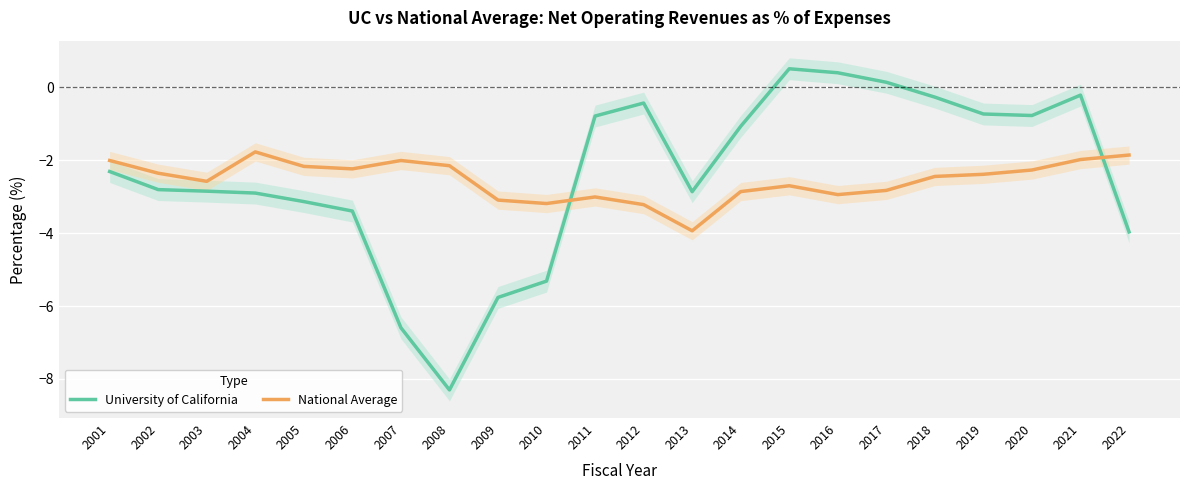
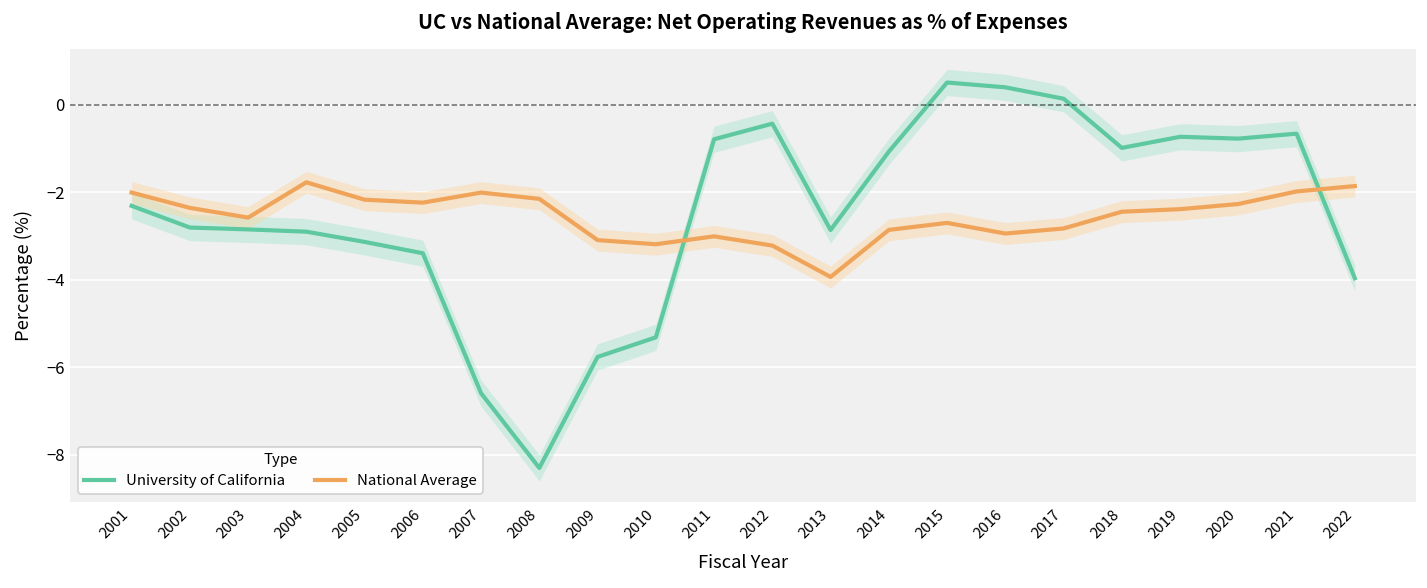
  {
    "University of California": {
      "2001": -2.3,
      "2002": -2.8,
      "2003": -2.9,
      "2004": -2.9,
      "2005": -3.1,
      "2006": -3.4,
      "2007": -6.6,
      "2008": -8.3,
      "2009": -5.8,
      "2010": -5.3,
      "2011": -0.8,
      "2012": -0.4,
      "2013": -2.9,
      "2014": -1.1,
      "2015": 0.5,
      "2016": 0.4,
      "2017": 0.1,
-     "2018": -0.3,
+     "2018": -1.0,
      "2019": -0.7,
      "2020": -0.8,
-     "2021": -0.2,
+     "2021": -0.7,
      "2022": -4.0
    },
    "National Average": {
      "2002": -2.4,
      "2004": -1.8,
      "2005": -2.2,
      "2006": -2.2,
      "2007": -2.0,
      "2008": -2.2,
      "2009": -3.1,
      "2010": -3.2,
      "2011": -3.0,
      "2012": -3.2,
      "2013": -3.9,
      "2014": -2.9,
      "2015": -2.7,
      "2016": -2.9,
      "2017": -2.8,
      "2018": -2.4,
      "2019": -2.4,
      "2020": -2.3,
      "2021": -2.0,
      "2022": -1.9
    }
  }
